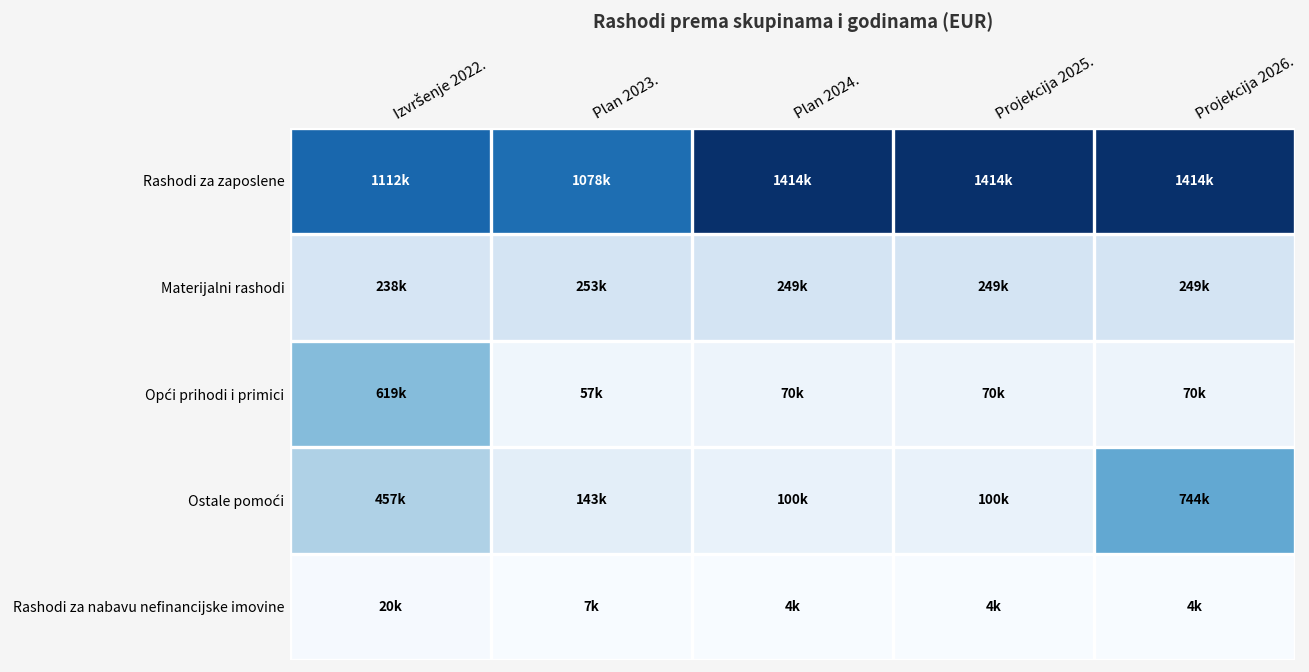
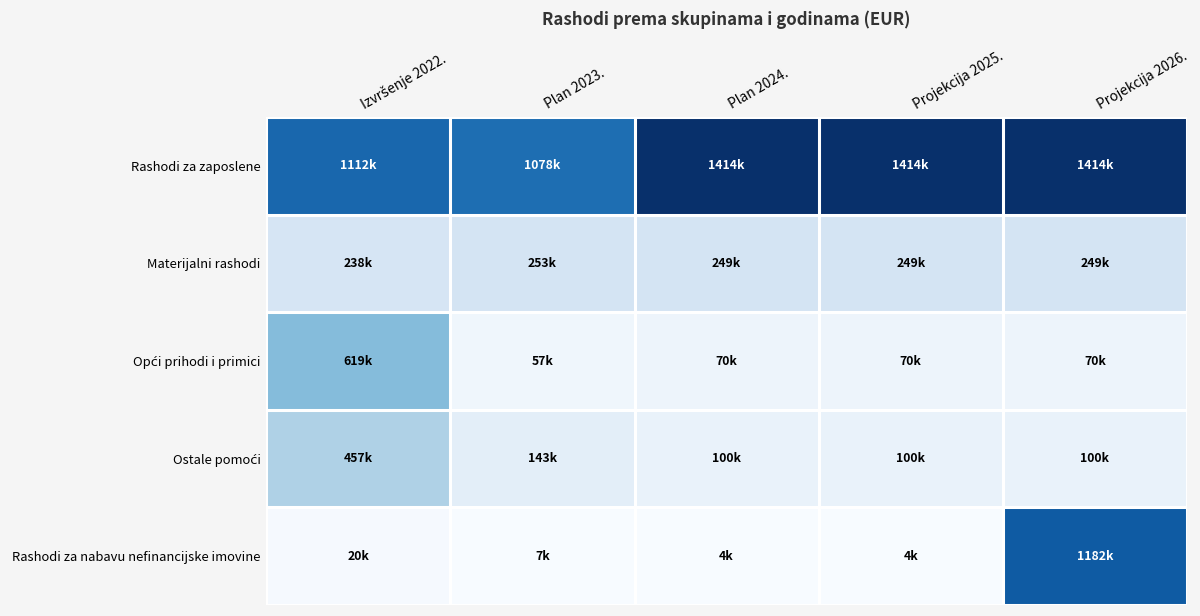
  {
    "Rashodi za zaposlene": {
      "Izvršenje 2022.": "1112k",
      "Plan 2023.": "1078k",
      "Plan 2024.": "1414k",
      "Projekcija 2025.": "1414k",
      "Projekcija 2026.": "1414k"
    },
    "Materijalni rashodi": {
      "Izvršenje 2022.": "238k",
      "Plan 2023.": "253k",
      "Plan 2024.": "249k",
      "Projekcija 2025.": "249k",
      "Projekcija 2026.": "249k"
    },
    "Opći prihodi i primici": {
      "Izvršenje 2022.": "619k",
      "Plan 2023.": "57k",
      "Plan 2024.": "70k",
      "Projekcija 2025.": "70k",
      "Projekcija 2026.": "70k"
    },
    "Ostale pomoći": {
      "Izvršenje 2022.": "457k",
      "Plan 2023.": "143k",
      "Plan 2024.": "100k",
      "Projekcija 2025.": "100k",
-     "Projekcija 2026.": "744k"
+     "Projekcija 2026.": "100k"
    },
    "Rashodi za nabavu nefinancijske imovine": {
      "Izvršenje 2022.": "20k",
      "Plan 2023.": "7k",
      "Plan 2024.": "4k",
      "Projekcija 2025.": "4k",
-     "Projekcija 2026.": "4k"
+     "Projekcija 2026.": "1182k"
    }
  }
